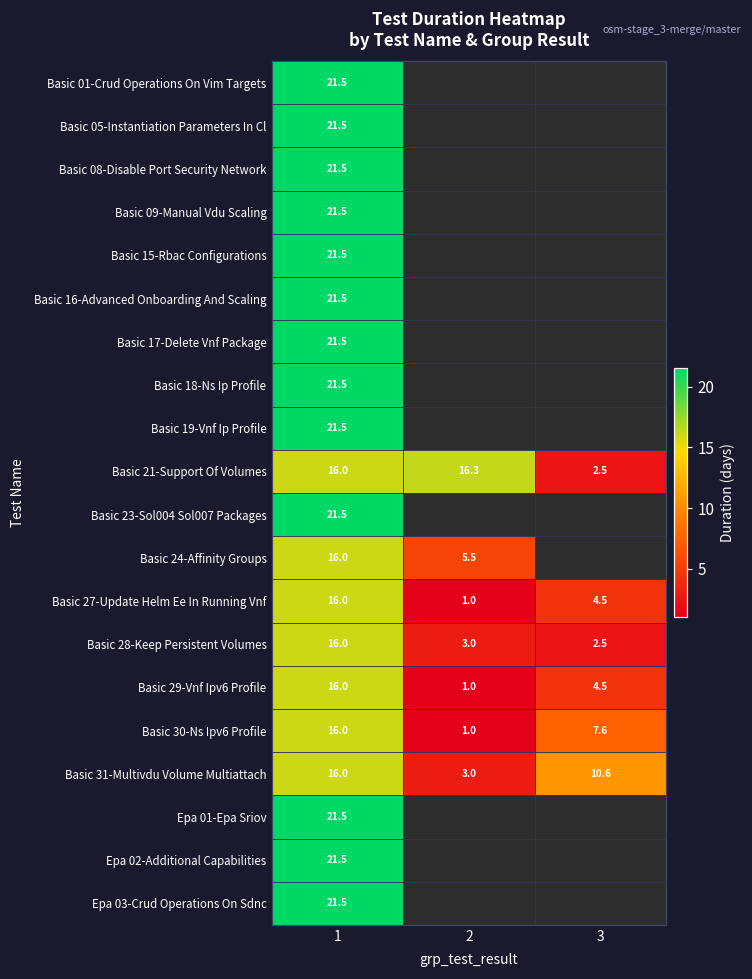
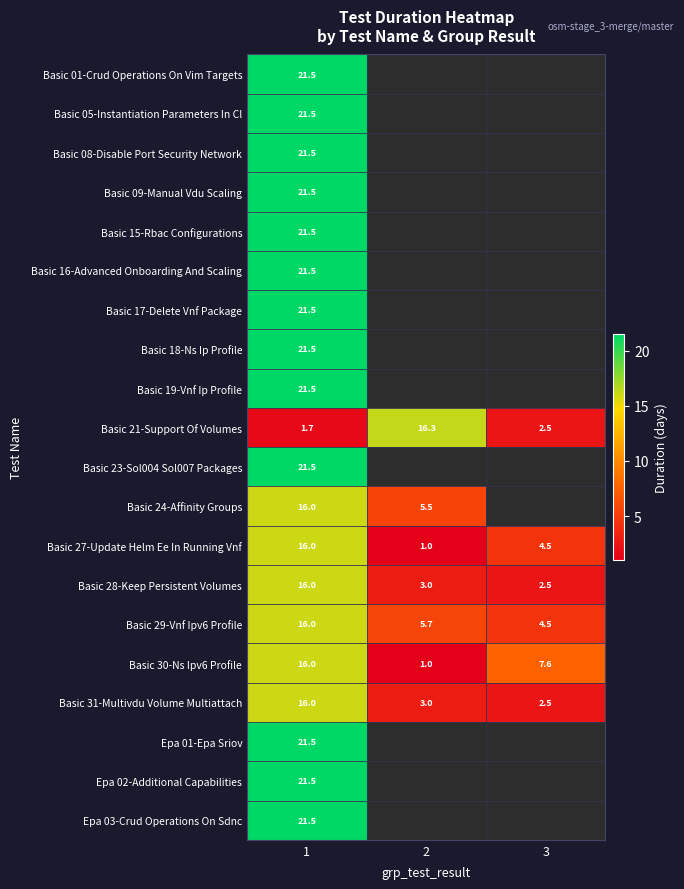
  {
    "Basic 01-Crud Operations On Vim Targets": {
      "1": 21.5
    },
    "Basic 05-Instantiation Parameters In Cl": {
      "1": 21.5
    },
    "Basic 08-Disable Port Security Network": {
      "1": 21.5
    },
    "Basic 09-Manual Vdu Scaling": {
      "1": 21.5
    },
    "Basic 15-Rbac Configurations": {
      "1": 21.5
    },
    "Basic 16-Advanced Onboarding And Scaling": {
      "1": 21.5
    },
    "Basic 17-Delete Vnf Package": {
      "1": 21.5
    },
    "Basic 18-Ns Ip Profile": {
      "1": 21.5
    },
    "Basic 19-Vnf Ip Profile": {
      "1": 21.5
    },
    "Basic 21-Support Of Volumes": {
-     "1": 16.0,
+     "1": 1.7,
      "2": 16.3,
      "3": 2.5
    },
    "Basic 23-Sol004 Sol007 Packages": {
      "1": 21.5
    },
    "Basic 24-Affinity Groups": {
      "1": 16.0,
      "2": 5.5
    },
    "Basic 27-Update Helm Ee In Running Vnf": {
      "1": 16.0,
      "2": 1.0,
      "3": 4.5
    },
    "Basic 28-Keep Persistent Volumes": {
      "1": 16.0,
      "2": 3.0,
      "3": 2.5
    },
    "Basic 29-Vnf Ipv6 Profile": {
      "1": 16.0,
-     "2": 1.0,
+     "2": 5.7,
      "3": 4.5
    },
    "Basic 30-Ns Ipv6 Profile": {
      "1": 16.0,
      "2": 1.0,
      "3": 7.6
    },
    "Basic 31-Multivdu Volume Multiattach": {
      "1": 16.0,
      "2": 3.0,
-     "3": 10.6
+     "3": 2.5
    },
    "Epa 01-Epa Sriov": {
      "1": 21.5
    },
    "Epa 02-Additional Capabilities": {
      "1": 21.5
    },
    "Epa 03-Crud Operations On Sdnc": {
      "1": 21.5
    }
  }
